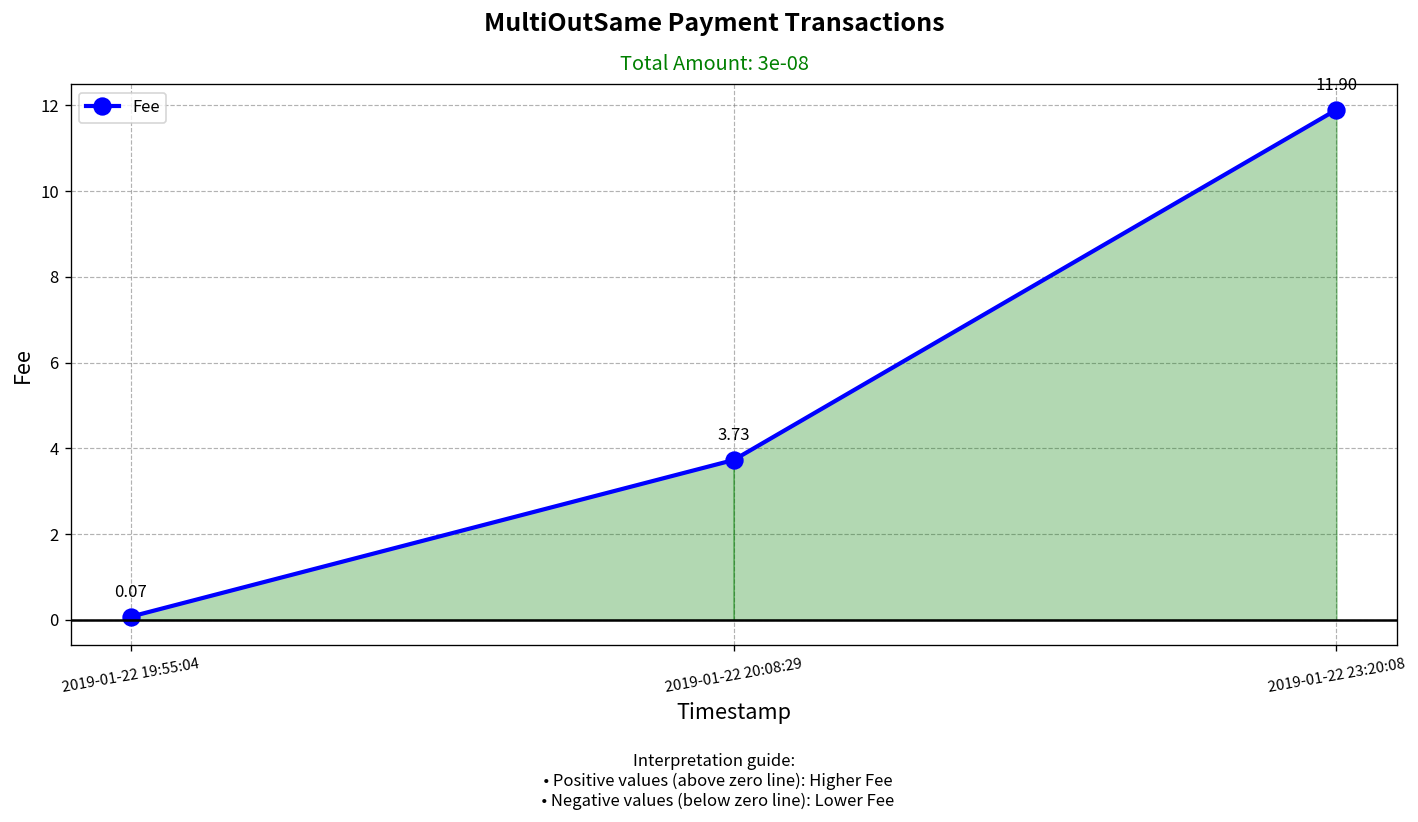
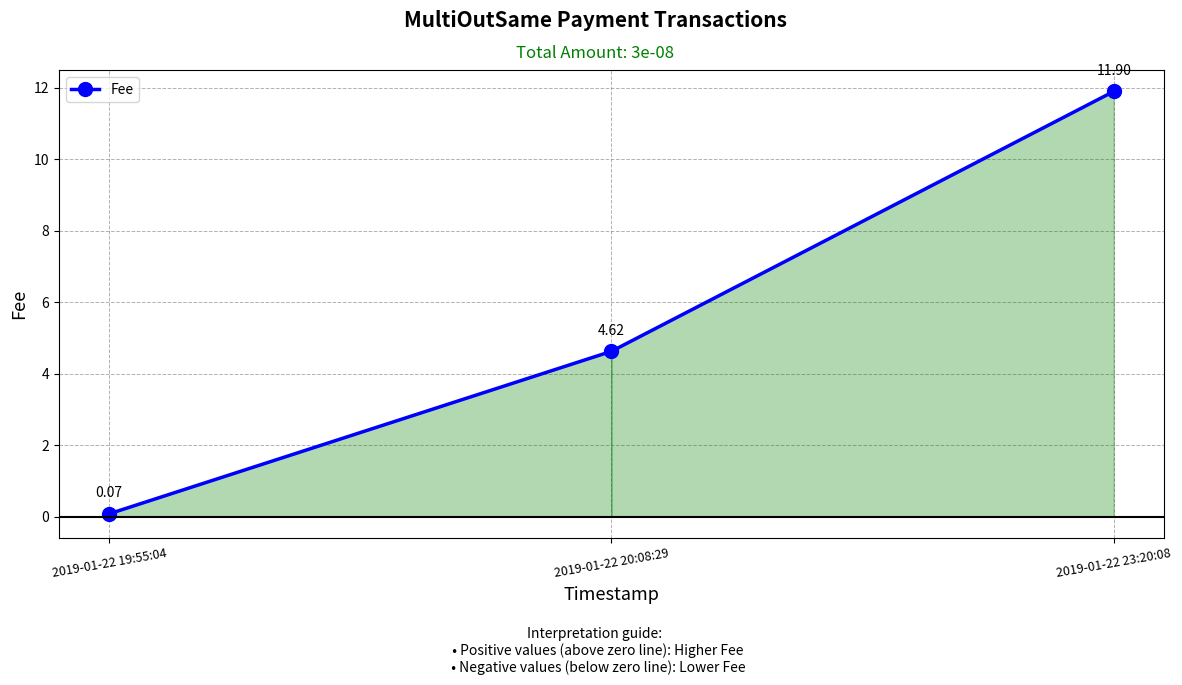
  {
    "Fee": {
-     "2019-01-22 20:08:29": 3.73
+     "2019-01-22 20:08:29": 4.62
    }
  }
